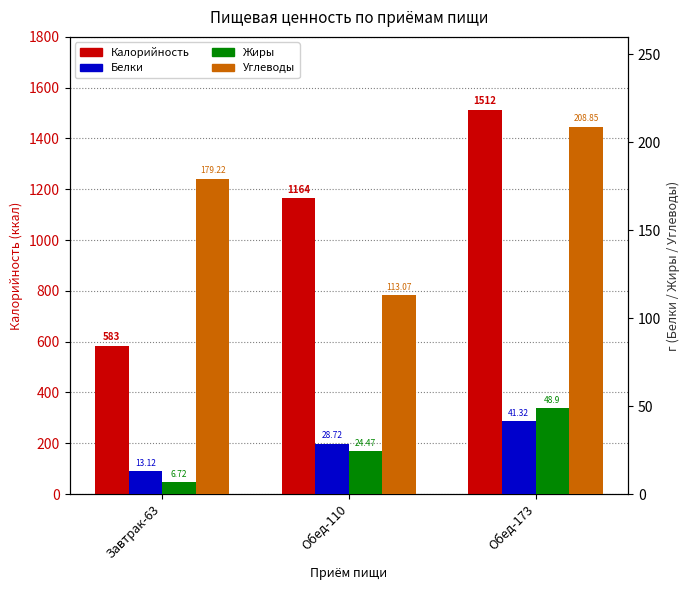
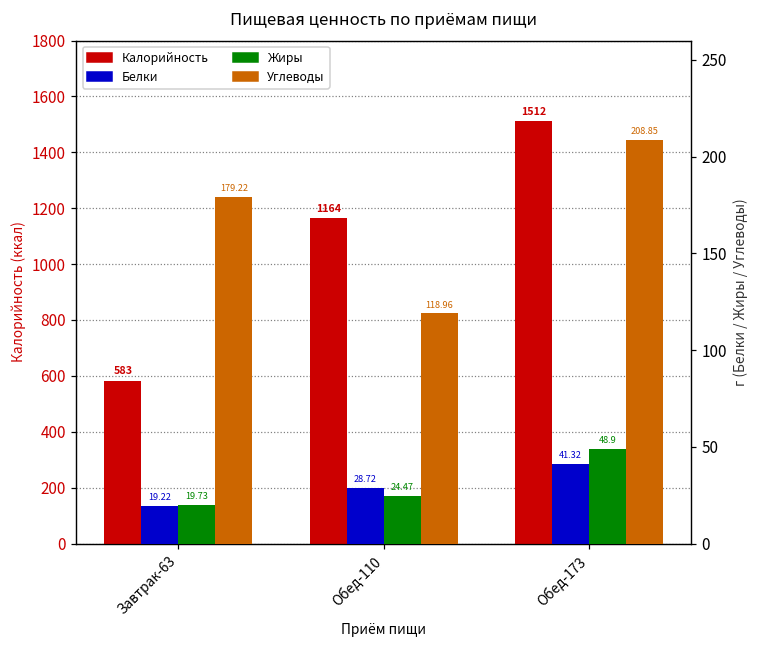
  {
    "Калорийность": {
      "Завтрак-63": 583,
      "Обед-110": 1164,
      "Обед-173": 1512
    },
    "Белки": {
-     "Завтрак-63": 13.12,
+     "Завтрак-63": 19.22,
      "Обед-110": 28.72,
      "Обед-173": 41.32
    },
    "Жиры": {
-     "Завтрак-63": 6.72,
+     "Завтрак-63": 19.73,
      "Обед-110": 24.47,
      "Обед-173": 48.9
    },
    "Углеводы": {
      "Завтрак-63": 179.22,
-     "Обед-110": 113.07,
+     "Обед-110": 118.96,
      "Обед-173": 208.85
    }
  }
